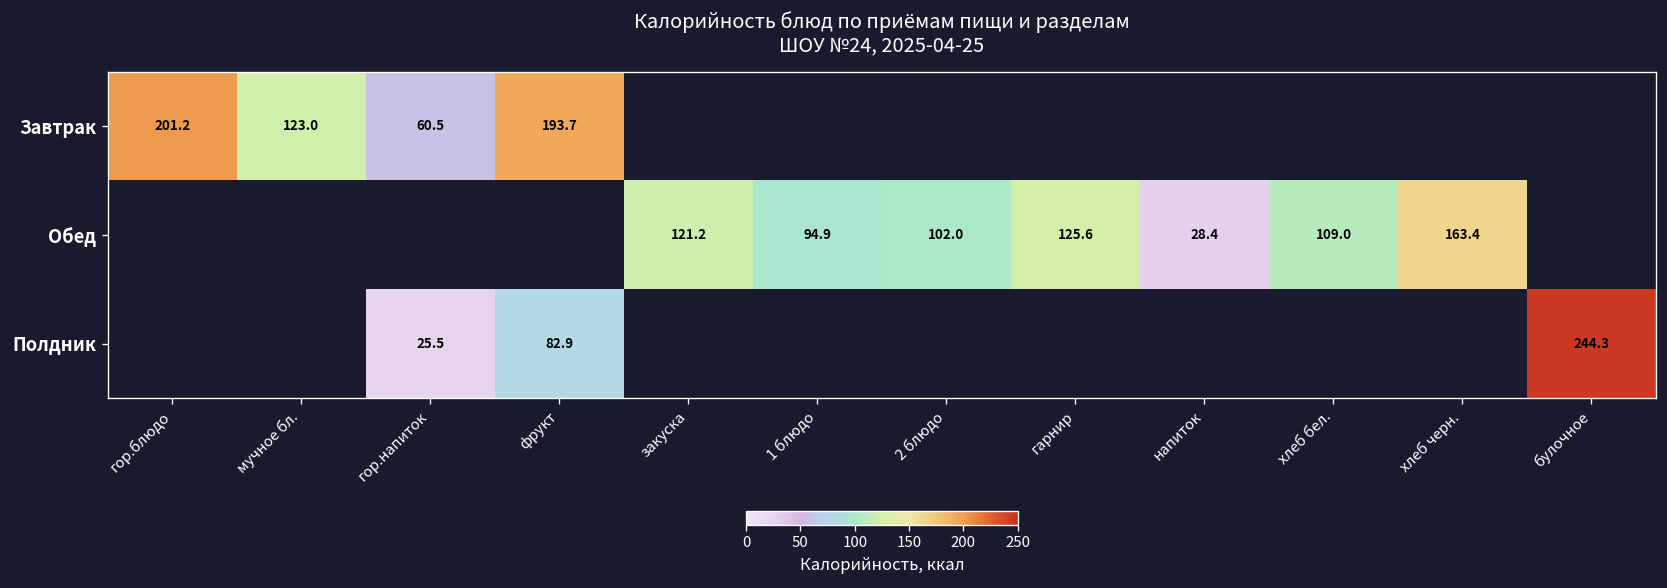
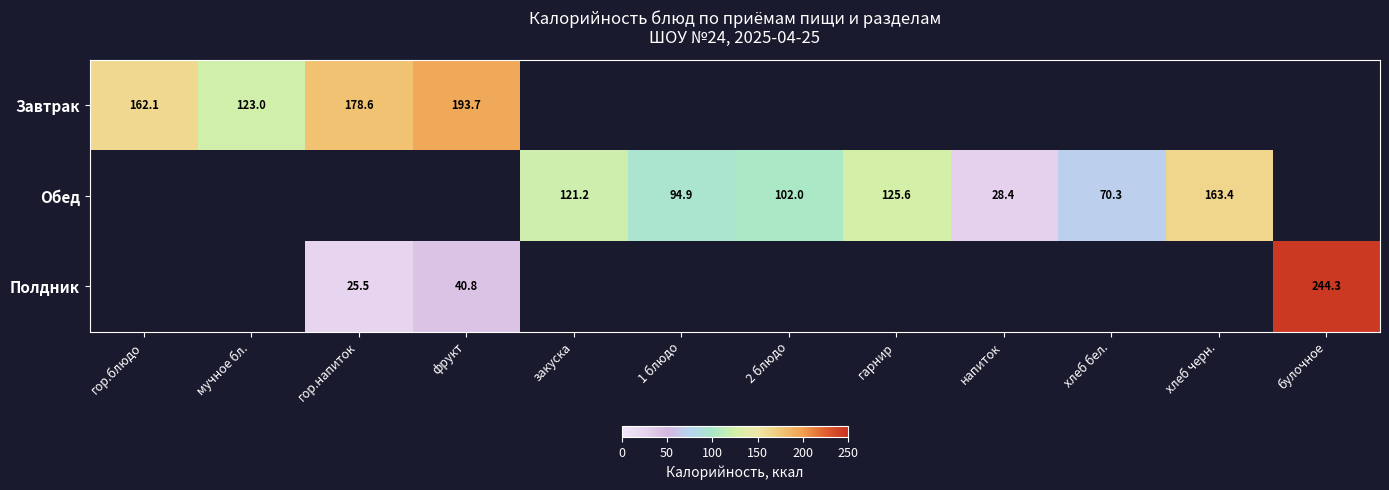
  {
    "Завтрак": {
-     "гор.блюдо": 201.2,
+     "гор.блюдо": 162.1,
      "мучное бл.": 123.0,
-     "гор.напиток": 60.5,
+     "гор.напиток": 178.6,
      "фрукт": 193.7
    },
    "Обед": {
      "закуска": 121.2,
      "1 блюдо": 94.9,
      "2 блюдо": 102.0,
      "гарнир": 125.6,
      "напиток": 28.4,
-     "хлеб бел.": 109.0,
+     "хлеб бел.": 70.3,
      "хлеб черн.": 163.4
    },
    "Полдник": {
      "гор.напиток": 25.5,
-     "фрукт": 82.9,
+     "фрукт": 40.8,
      "булочное": 244.3
    }
  }
